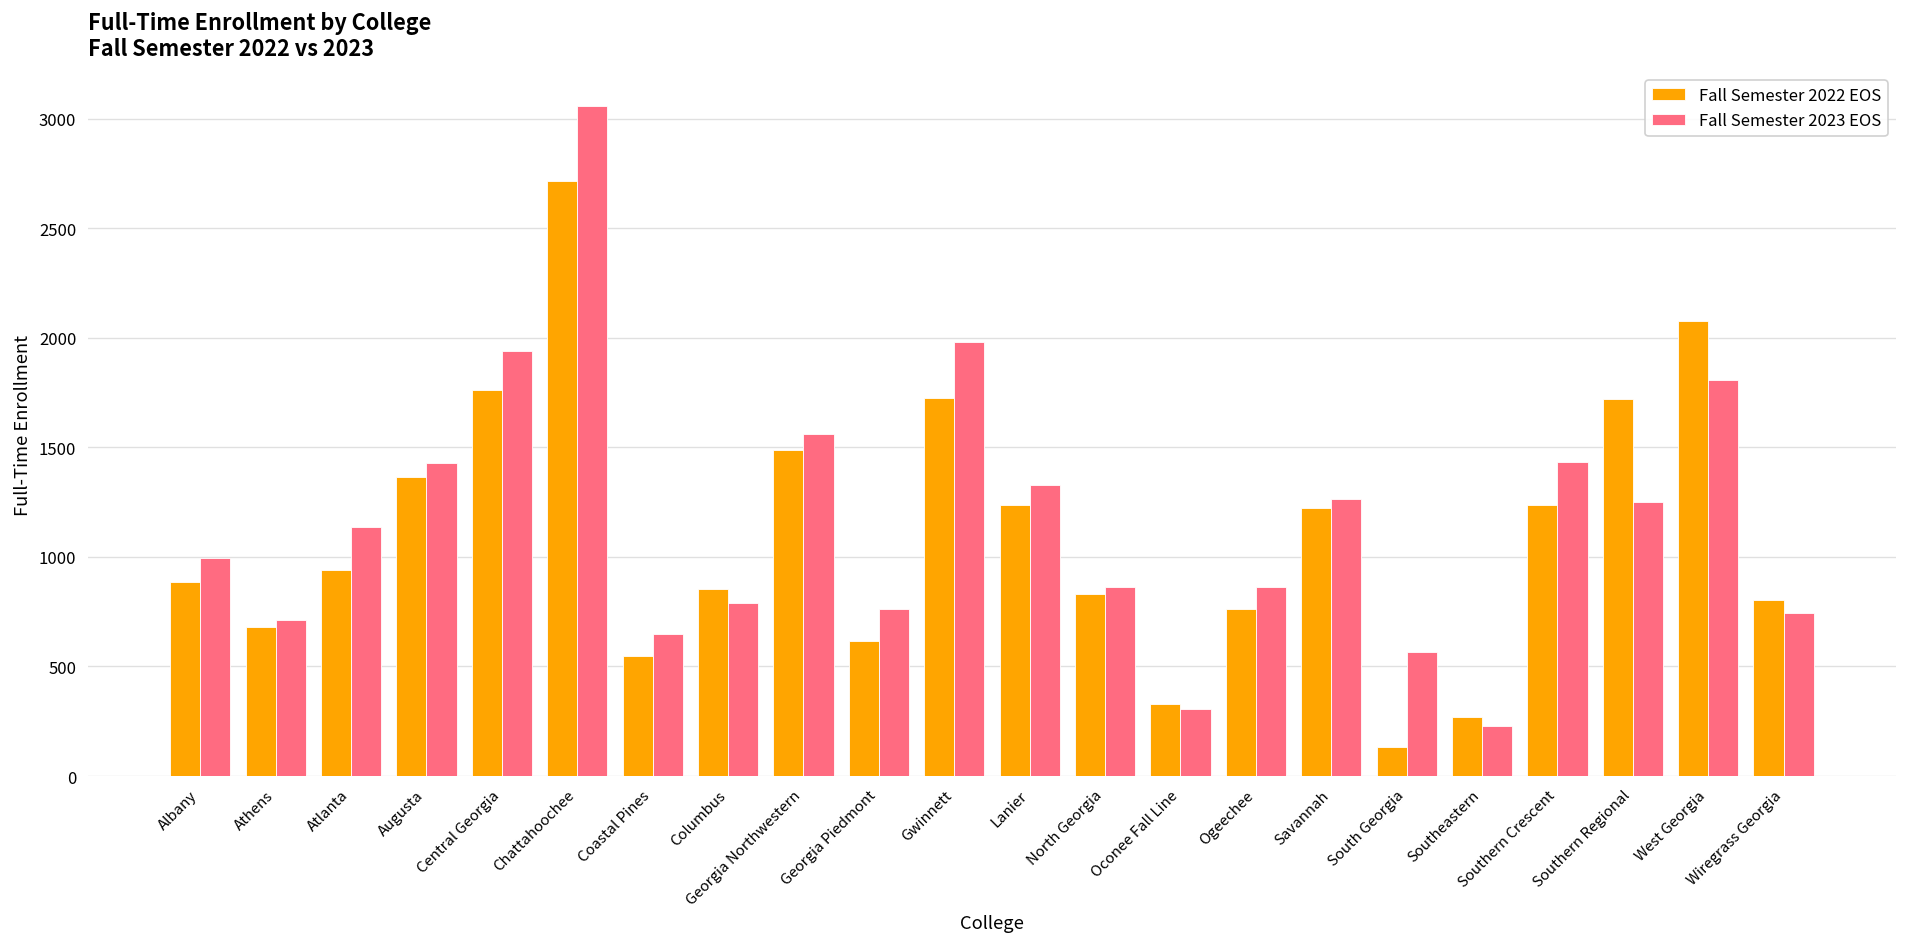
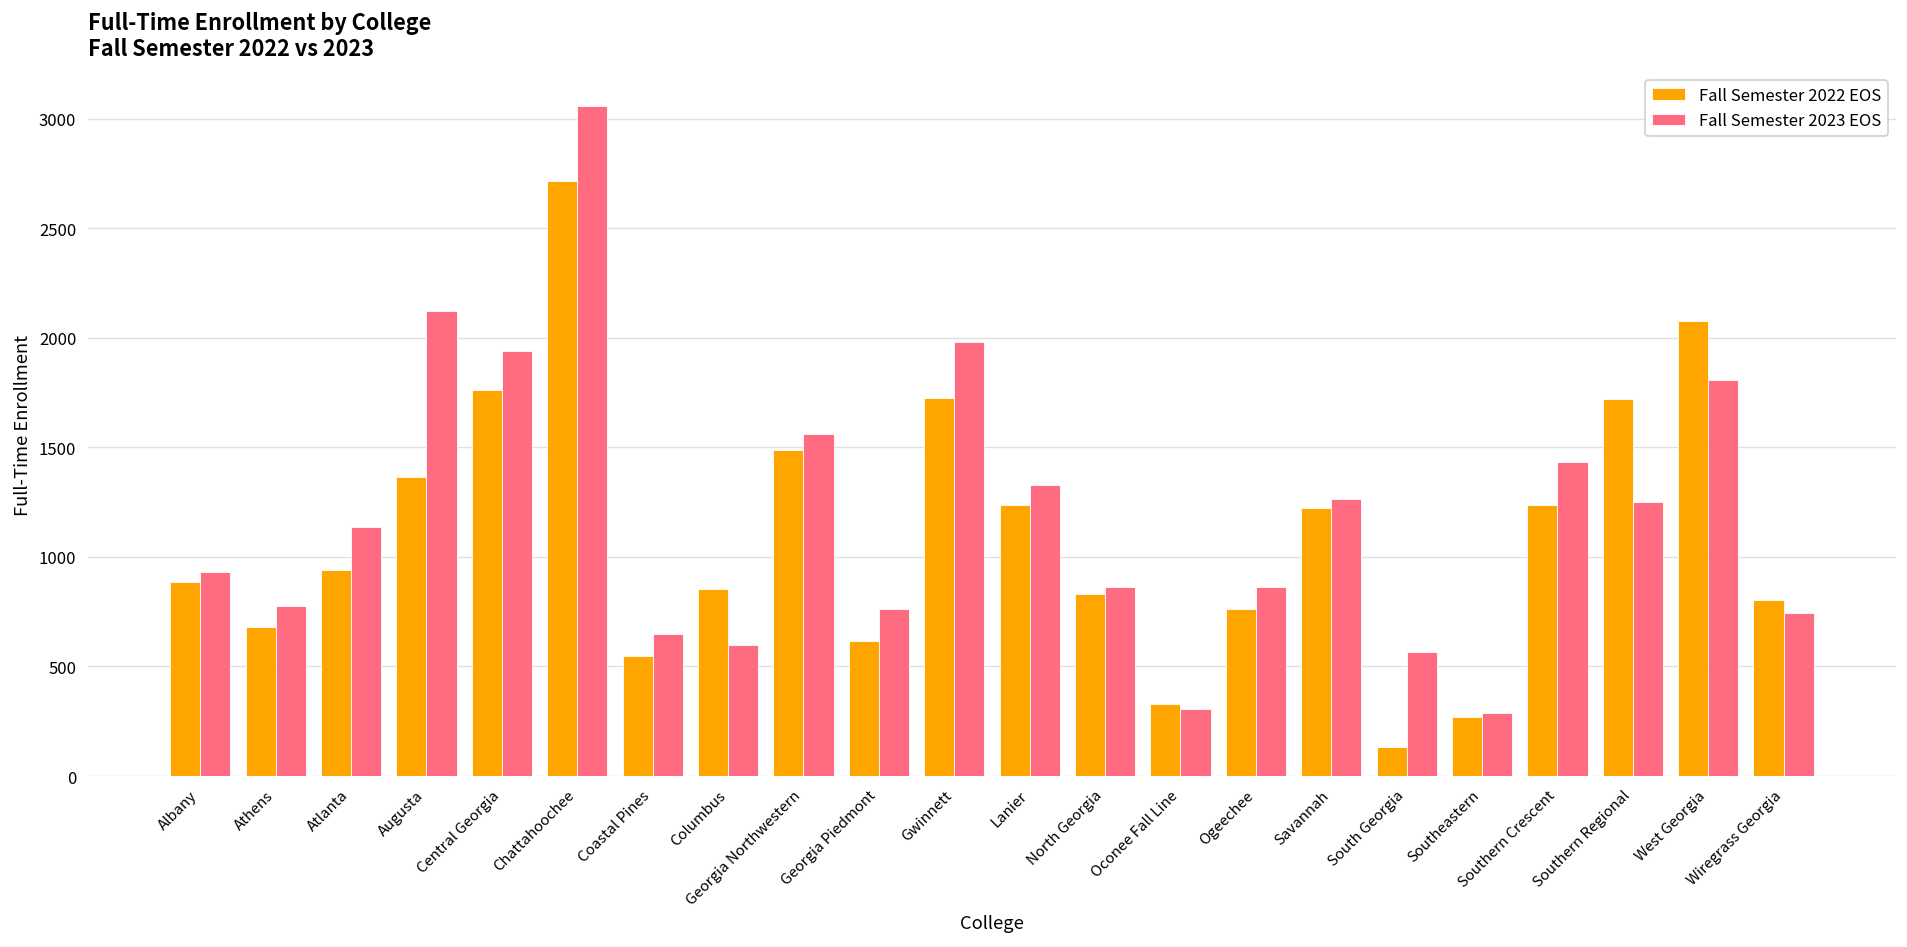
  {
    "Fall Semester 2022 EOS": {
      "Albany": 880,
      "Athens": 680,
      "Atlanta": 940,
      "Augusta": 1360,
      "Central Georgia": 1760,
      "Chattahoochee": 2720,
      "Coastal Pines": 550,
      "Columbus": 860,
      "Georgia Northwestern": 1490,
      "Georgia Piedmont": 620,
      "Gwinnett": 1730,
      "Lanier": 1240,
      "North Georgia": 830,
      "Oconee Fall Line": 330,
      "Ogeechee": 760,
      "Savannah": 1220,
      "South Georgia": 130,
      "Southeastern": 270,
      "Southern Crescent": 1240,
      "Southern Regional": 1720,
      "West Georgia": 2080,
      "Wiregrass Georgia": 800
    },
    "Fall Semester 2023 EOS": {
-     "Albany": 990,
-     "Athens": 710,
+     "Albany": 930,
+     "Athens": 780,
      "Atlanta": 1140,
-     "Augusta": 1430,
+     "Augusta": 2120,
      "Central Georgia": 1940,
      "Chattahoochee": 3060,
      "Coastal Pines": 650,
-     "Columbus": 790,
+     "Columbus": 600,
      "Georgia Northwestern": 1560,
      "Georgia Piedmont": 760,
      "Gwinnett": 1980,
      "Lanier": 1330,
      "North Georgia": 860,
      "Oconee Fall Line": 300,
      "Ogeechee": 860,
      "Savannah": 1260,
      "South Georgia": 570,
-     "Southeastern": 230,
+     "Southeastern": 290,
      "Southern Crescent": 1430,
      "Southern Regional": 1250,
      "West Georgia": 1810,
      "Wiregrass Georgia": 750
    }
  }
